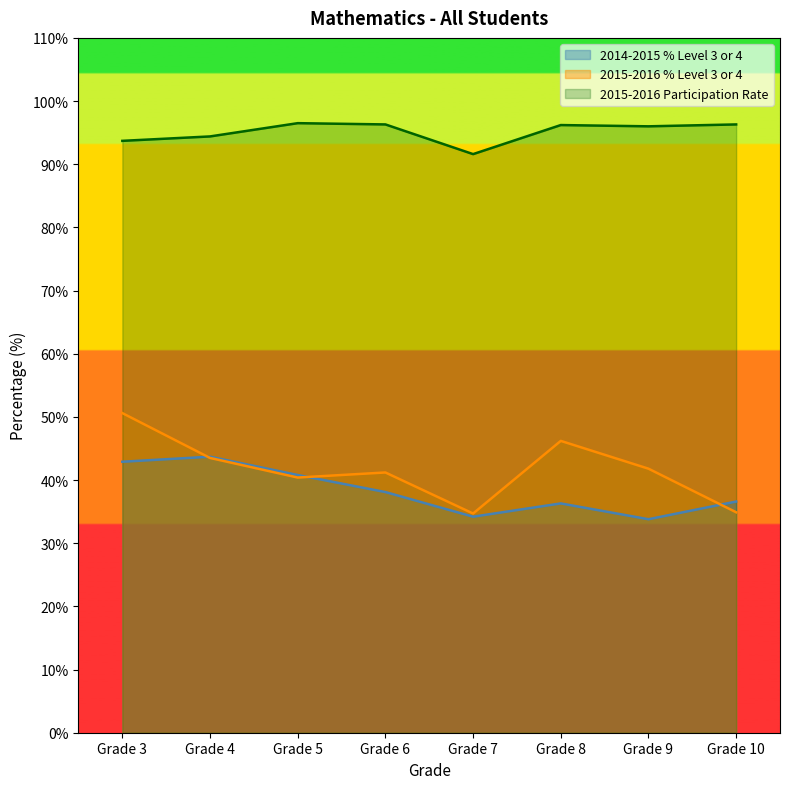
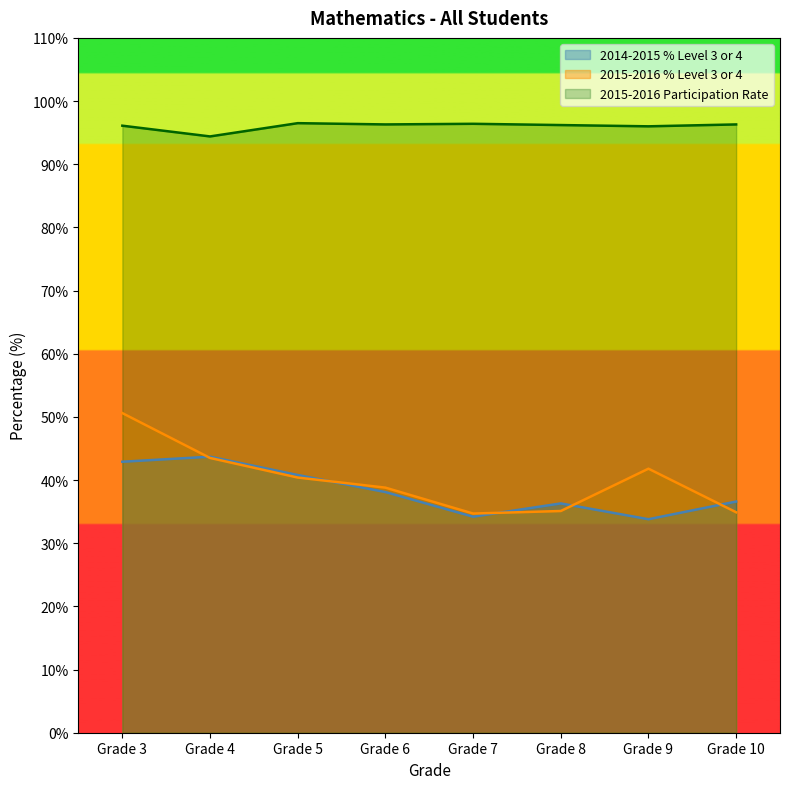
  {
    "2014-2015 % Level 3 or 4": {
      "Grade 3": "43%",
      "Grade 6": "38%",
      "Grade 7": "34%",
      "Grade 8": "36%",
      "Grade 9": "34%",
      "Grade 10": "37%"
    },
    "2015-2016 % Level 3 or 4": {
      "Grade 3": "51%",
-     "Grade 6": "41%",
+     "Grade 6": "39%",
      "Grade 7": "35%",
-     "Grade 8": "46%",
+     "Grade 8": "35%",
      "Grade 9": "42%",
      "Grade 10": "35%"
    },
    "2015-2016 Participation Rate": {
-     "Grade 3": "94%",
+     "Grade 3": "96%",
      "Grade 4": "94%",
      "Grade 5": "97%",
      "Grade 6": "96%",
-     "Grade 7": "92%",
+     "Grade 7": "96%",
      "Grade 8": "96%",
      "Grade 9": "96%",
      "Grade 10": "96%"
    }
  }
